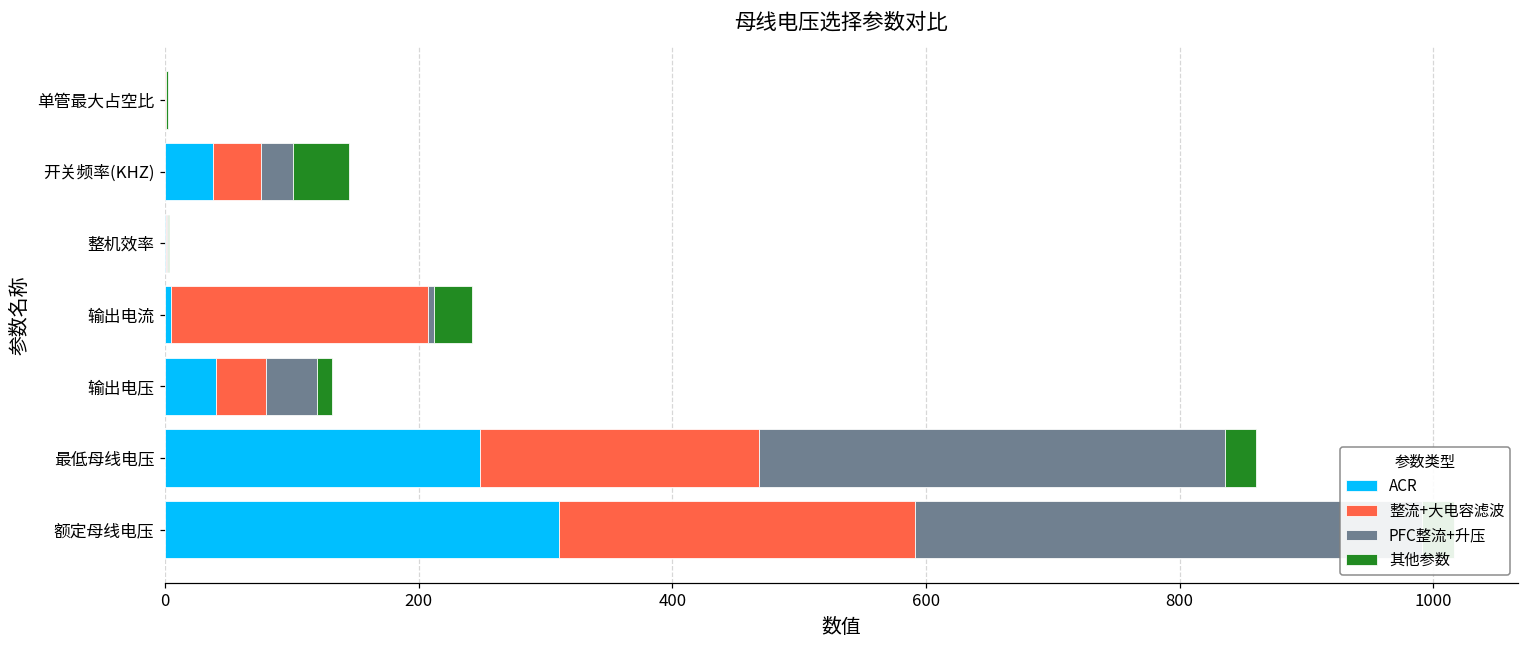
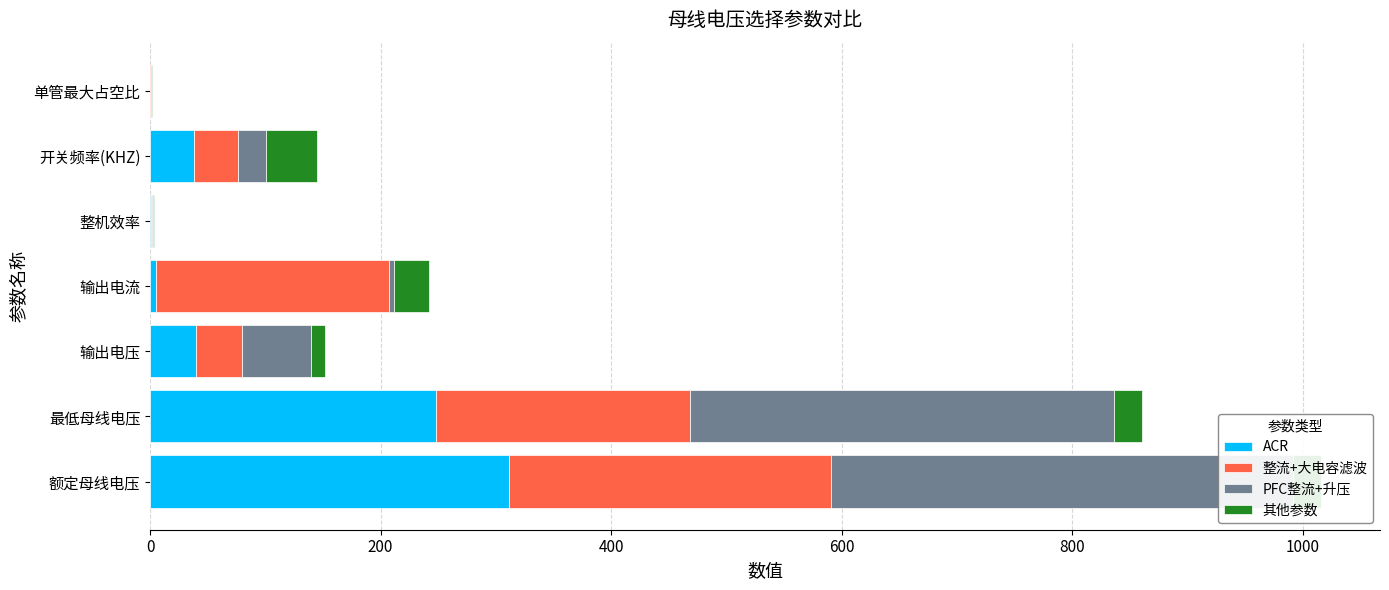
  {
    "ACR": {
      "开关频率(KHZ)": 38,
      "输出电流": 5,
      "输出电压": 40,
      "最低母线电压": 248,
      "额定母线电压": 311
    },
    "整流+大电容滤波": {
      "开关频率(KHZ)": 38,
      "输出电流": 202,
      "输出电压": 40,
      "最低母线电压": 220,
      "额定母线电压": 280
    },
    "PFC整流+升压": {
      "开关频率(KHZ)": 25,
      "输出电流": 5,
-     "输出电压": 40,
+     "输出电压": 60,
      "最低母线电压": 368
    },
    "其他参数": {
      "开关频率(KHZ)": 44,
      "输出电流": 30,
      "输出电压": 12,
      "最低母线电压": 24
    }
  }
